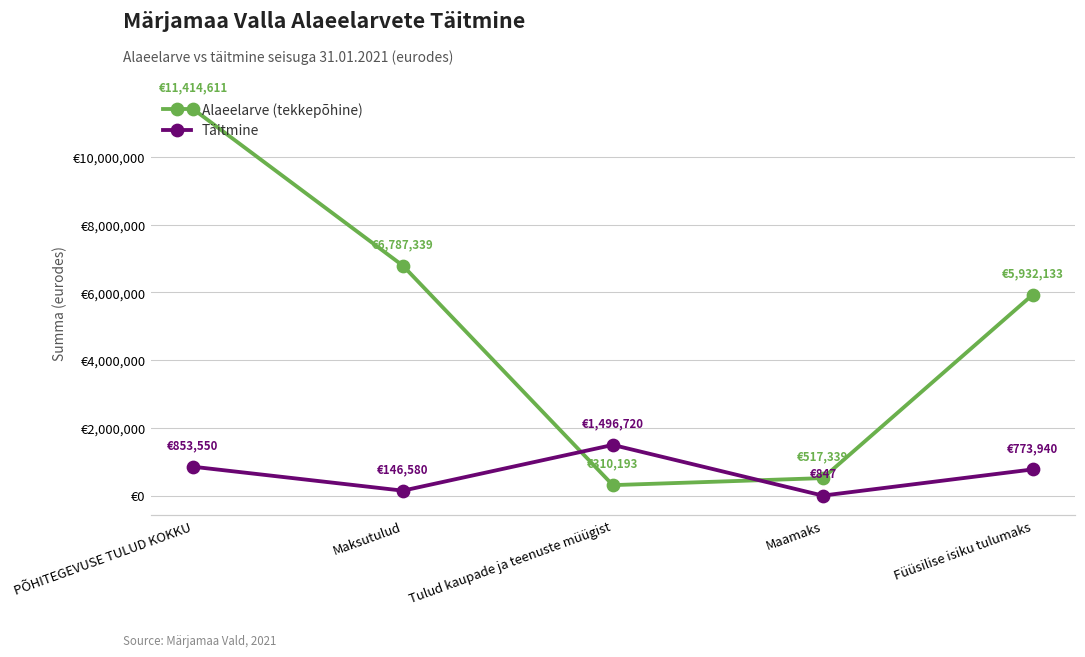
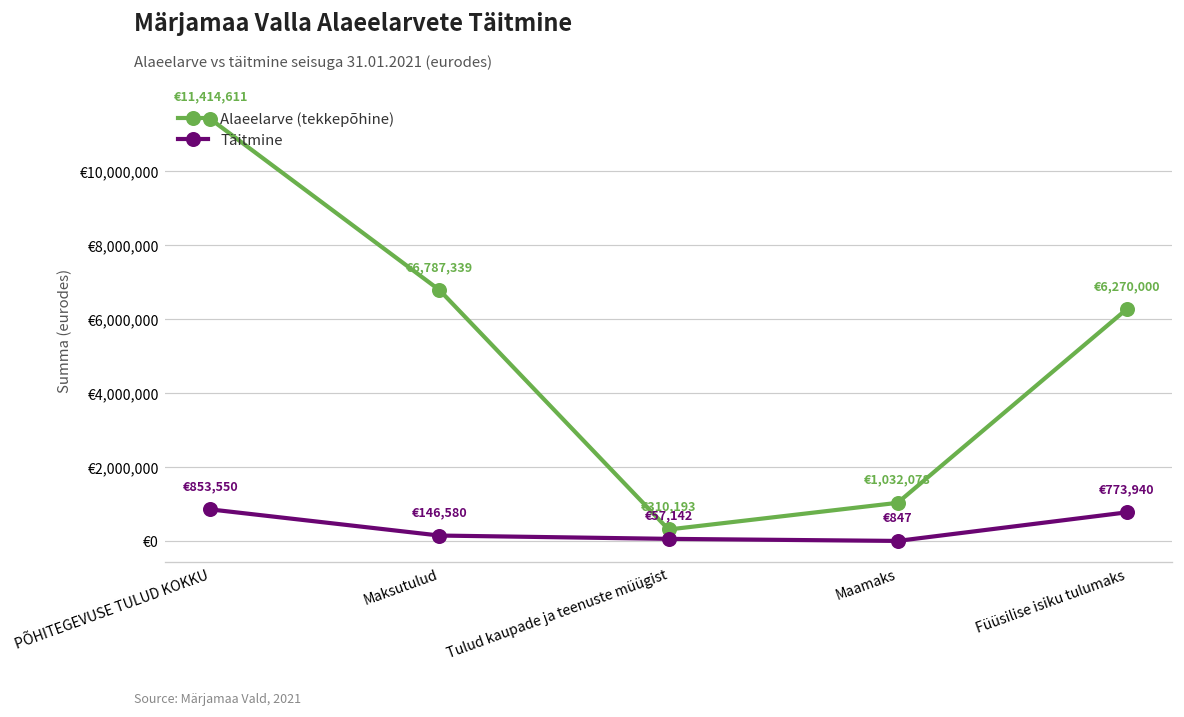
  {
    "Alaeelarve (tekkepõhine)": {
      "PÕHITEGEVUSE TULUD KOKKU": "€11,414,611",
      "Maksutulud": "€6,787,339",
-     "Maamaks": "€517,339",
-     "Füüsilise isiku tulumaks": "€5,932,133"
+     "Maamaks": "€1,032,078",
+     "Füüsilise isiku tulumaks": "€6,270,000"
    },
    "Täitmine": {
      "PÕHITEGEVUSE TULUD KOKKU": "€853,550",
      "Maksutulud": "€146,580",
-     "Tulud kaupade ja teenuste müügist": "€1,496,720",
+     "Tulud kaupade ja teenuste müügist": "€57,142",
      "Maamaks": "€847",
      "Füüsilise isiku tulumaks": "€773,940"
    }
  }
